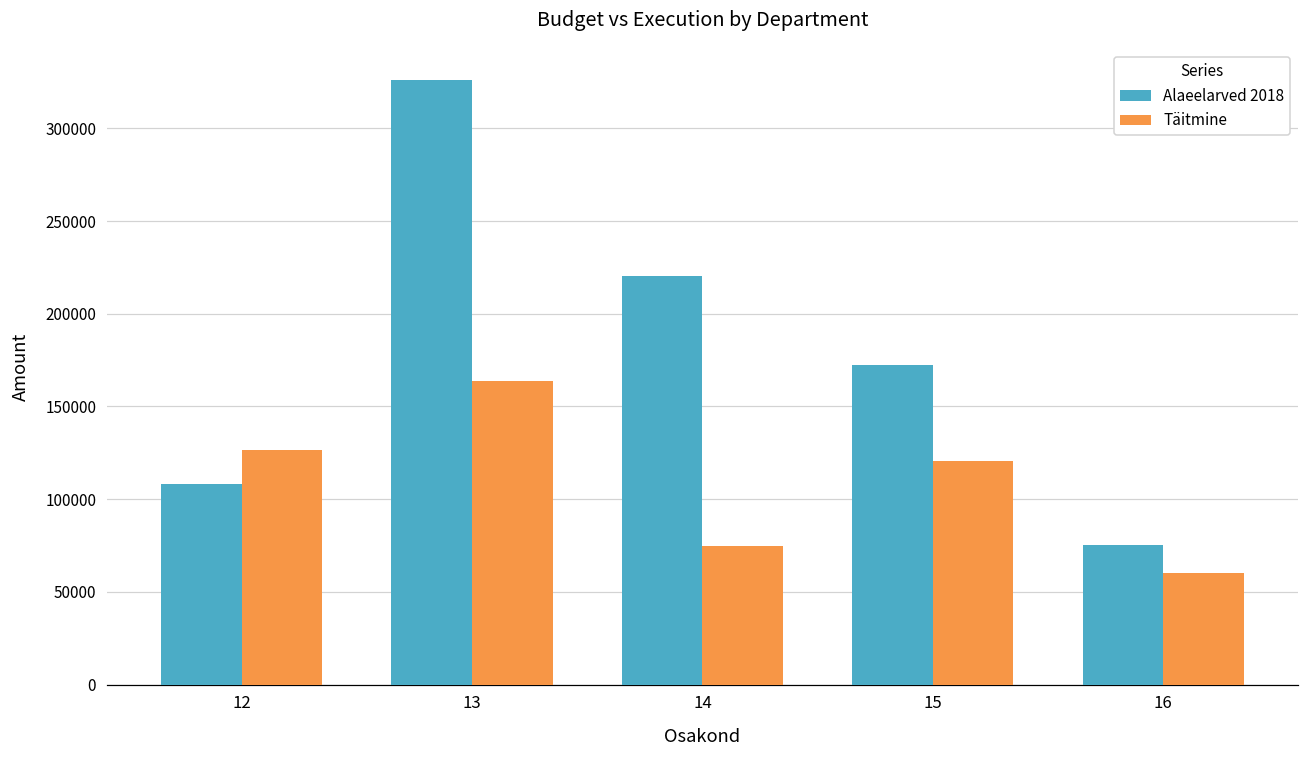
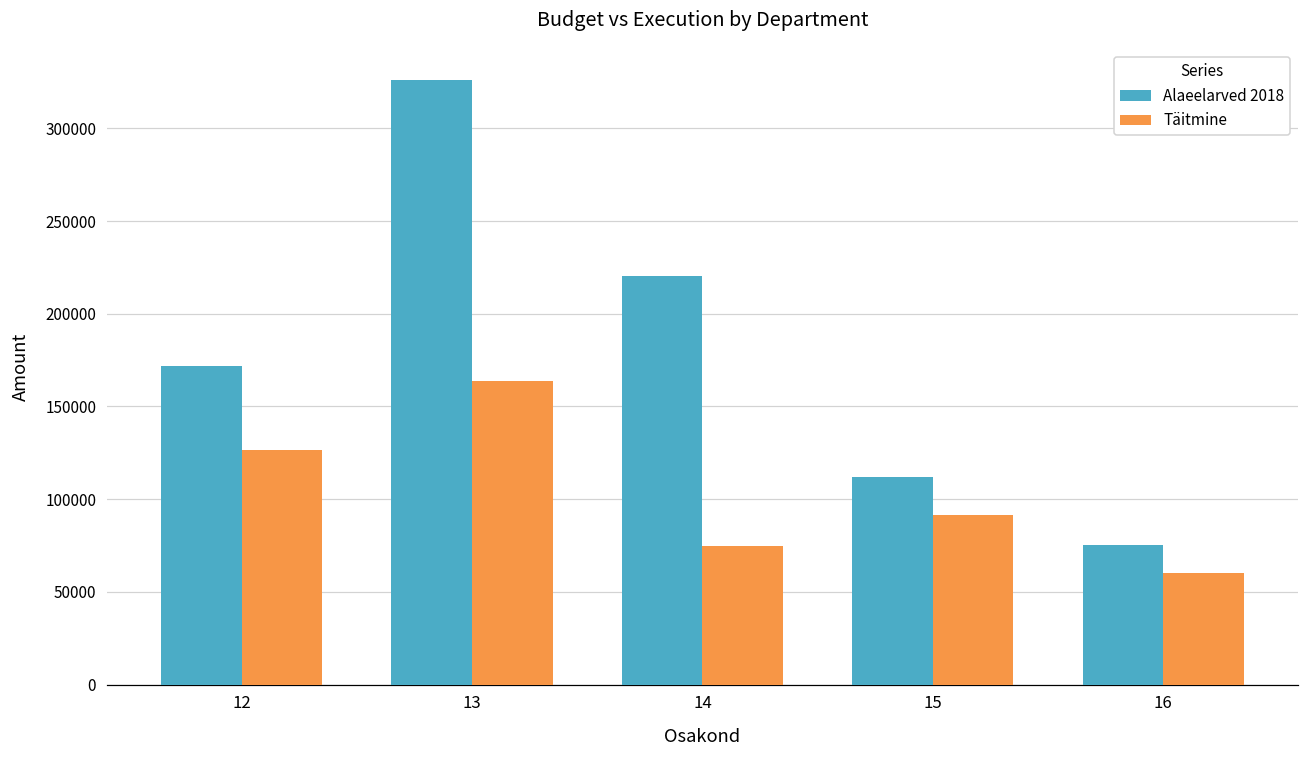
  {
    "Alaeelarved 2018": {
-     "12": 108000,
+     "12": 172000,
      "13": 326000,
      "14": 220000,
-     "15": 172000,
+     "15": 112000,
      "16": 75000
    },
    "Täitmine": {
      "12": 126000,
      "13": 164000,
      "14": 75000,
-     "15": 121000,
+     "15": 91000,
      "16": 60000
    }
  }
